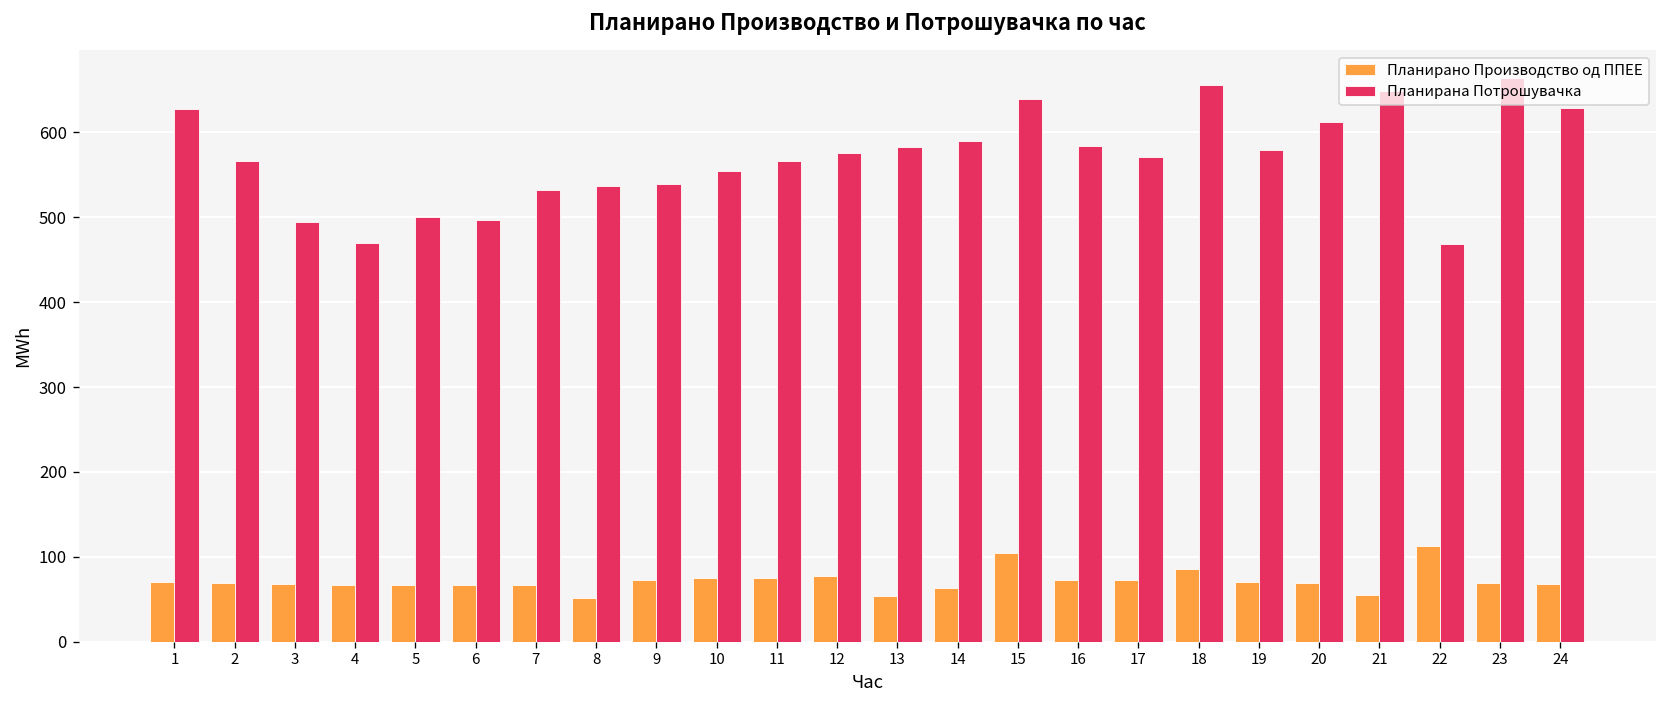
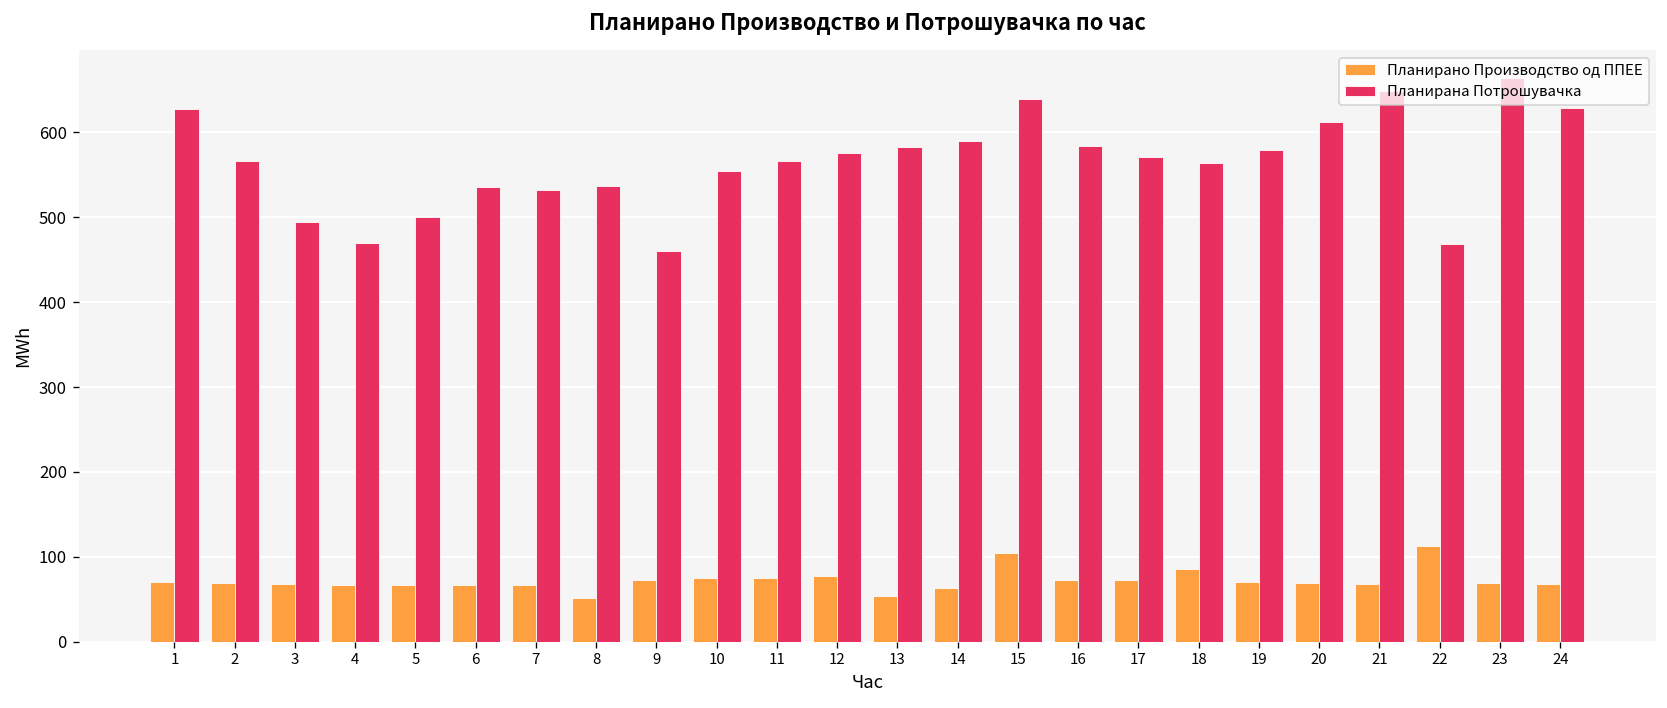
  {
    "Планирано Производство од ППЕЕ": {
      "1": 70,
      "2": 70,
      "3": 70,
      "4": 70,
      "5": 70,
      "6": 70,
      "7": 70,
      "8": 50,
      "9": 70,
      "10": 80,
      "11": 80,
      "12": 80,
      "13": 50,
      "14": 60,
      "15": 100,
      "16": 70,
      "17": 70,
      "18": 90,
      "19": 70,
      "20": 70,
-     "21": 50,
+     "21": 70,
      "22": 110,
      "23": 70,
      "24": 70
    },
    "Планирана Потрошувачка": {
      "1": 630,
      "2": 570,
      "3": 490,
      "4": 470,
      "5": 500,
-     "6": 500,
+     "6": 540,
      "7": 530,
      "8": 540,
-     "9": 540,
+     "9": 460,
      "10": 550,
      "11": 570,
      "12": 580,
      "13": 580,
      "14": 590,
      "15": 640,
      "16": 580,
      "17": 570,
-     "18": 660,
+     "18": 560,
      "19": 580,
      "20": 610,
      "22": 470
    }
  }
